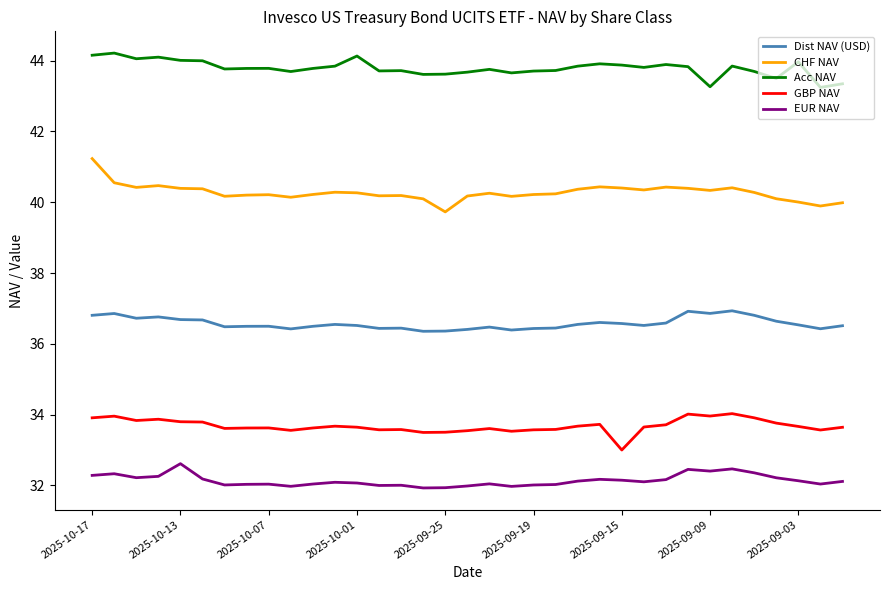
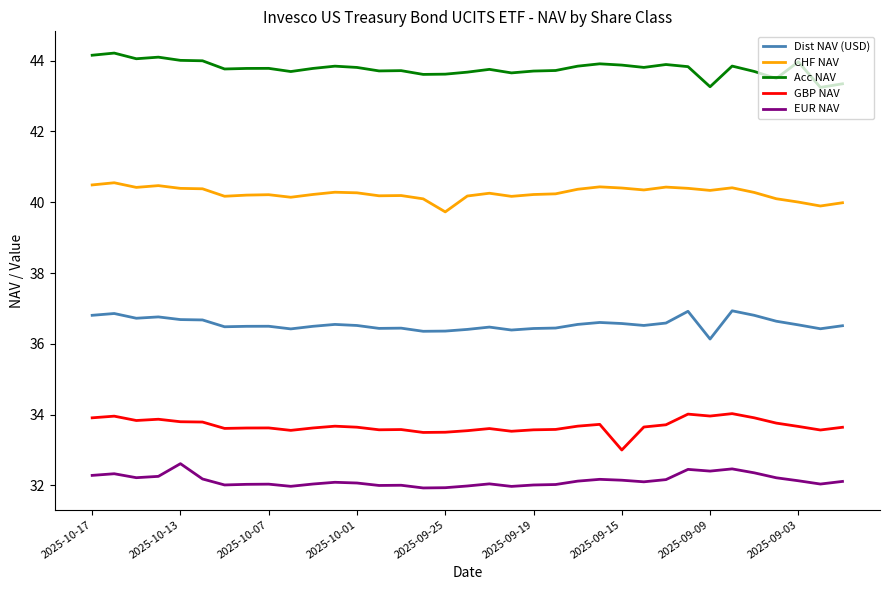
  {
    "Dist NAV (USD)": {
      "2025-10-17": 36.8,
      "2025-10-13": 36.7,
      "2025-10-07": 36.5,
      "2025-10-01": 36.5,
      "2025-09-25": 36.4,
      "2025-09-19": 36.4,
      "2025-09-15": 36.6,
-     "2025-09-09": 36.9,
+     "2025-09-09": 36.1,
      "2025-09-03": 36.5
    },
    "CHF NAV": {
-     "2025-10-17": 41.2,
+     "2025-10-17": 40.5,
      "2025-10-13": 40.4,
      "2025-10-07": 40.2,
      "2025-10-01": 40.3,
      "2025-09-25": 39.7,
      "2025-09-19": 40.2,
      "2025-09-15": 40.4,
      "2025-09-09": 40.3,
      "2025-09-03": 40.0
    },
    "Acc NAV": {
      "2025-10-17": 44.2,
      "2025-10-13": 44.0,
      "2025-10-07": 43.8,
-     "2025-10-01": 44.1,
+     "2025-10-01": 43.8,
      "2025-09-25": 43.6,
      "2025-09-19": 43.7,
      "2025-09-15": 43.9,
      "2025-09-09": 43.3
    },
    "GBP NAV": {
      "2025-10-17": 33.9,
      "2025-10-13": 33.8,
      "2025-10-07": 33.6,
      "2025-10-01": 33.6,
      "2025-09-25": 33.5,
      "2025-09-19": 33.6,
      "2025-09-15": 33.0,
      "2025-09-09": 34.0,
      "2025-09-03": 33.7
    },
    "EUR NAV": {
      "2025-10-17": 32.3,
      "2025-10-13": 32.6,
      "2025-10-07": 32.0,
      "2025-10-01": 32.1,
      "2025-09-25": 31.9,
      "2025-09-19": 32.0,
      "2025-09-15": 32.1,
      "2025-09-09": 32.4,
      "2025-09-03": 32.1
    }
  }
